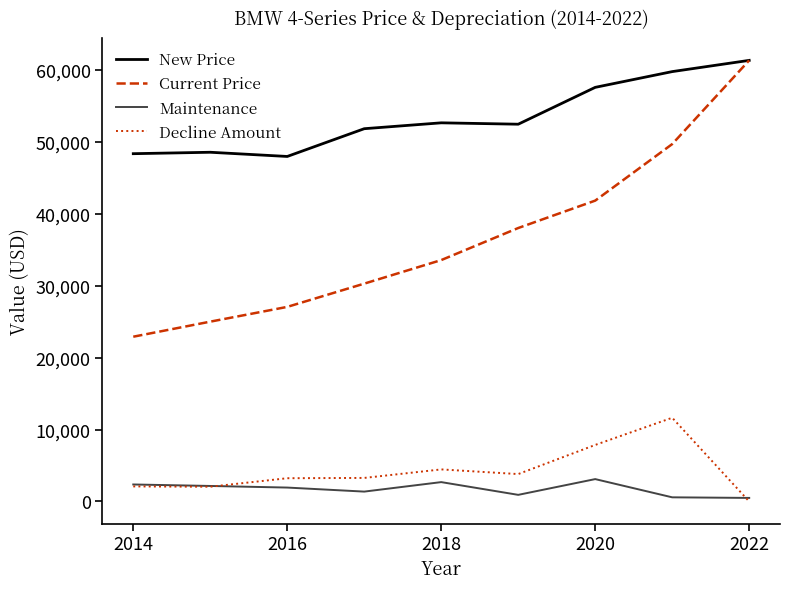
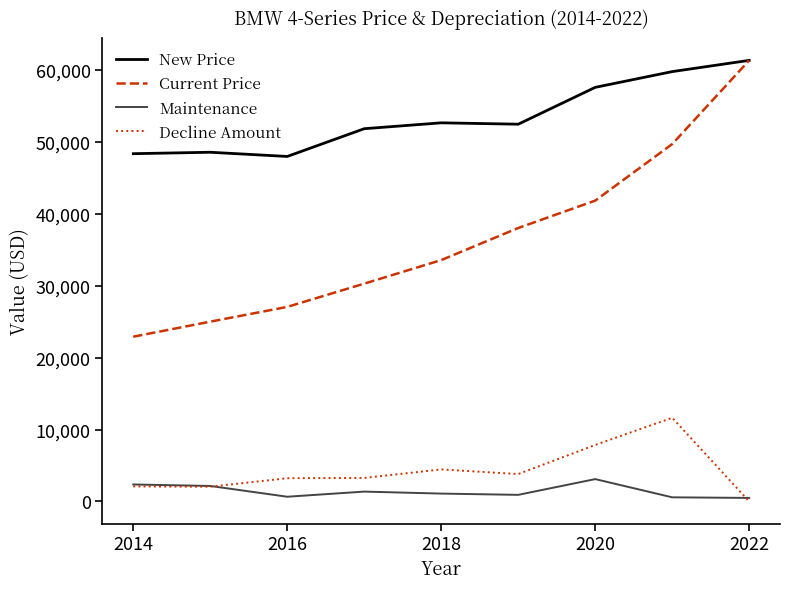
  {
    "New Price": {
      "2014": "48,000",
      "2016": "48,000",
      "2018": "53,000",
      "2020": "58,000"
    },
    "Maintenance": {
-     "2016": "2,000",
-     "2018": "3,000",
+     "2016": "1,000",
+     "2018": "1,000",
      "2020": "3,000",
      "2022": "0"
    }
  }
